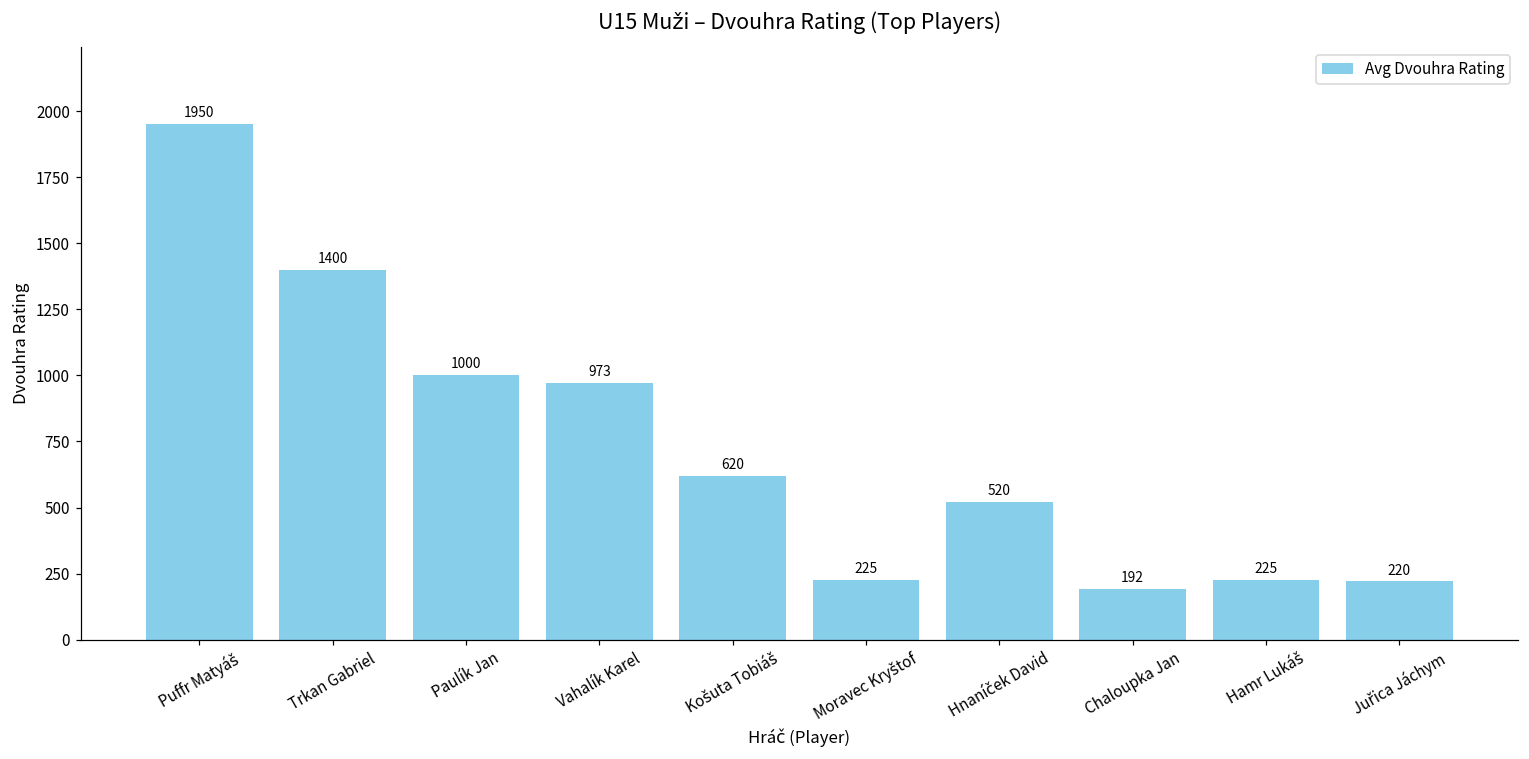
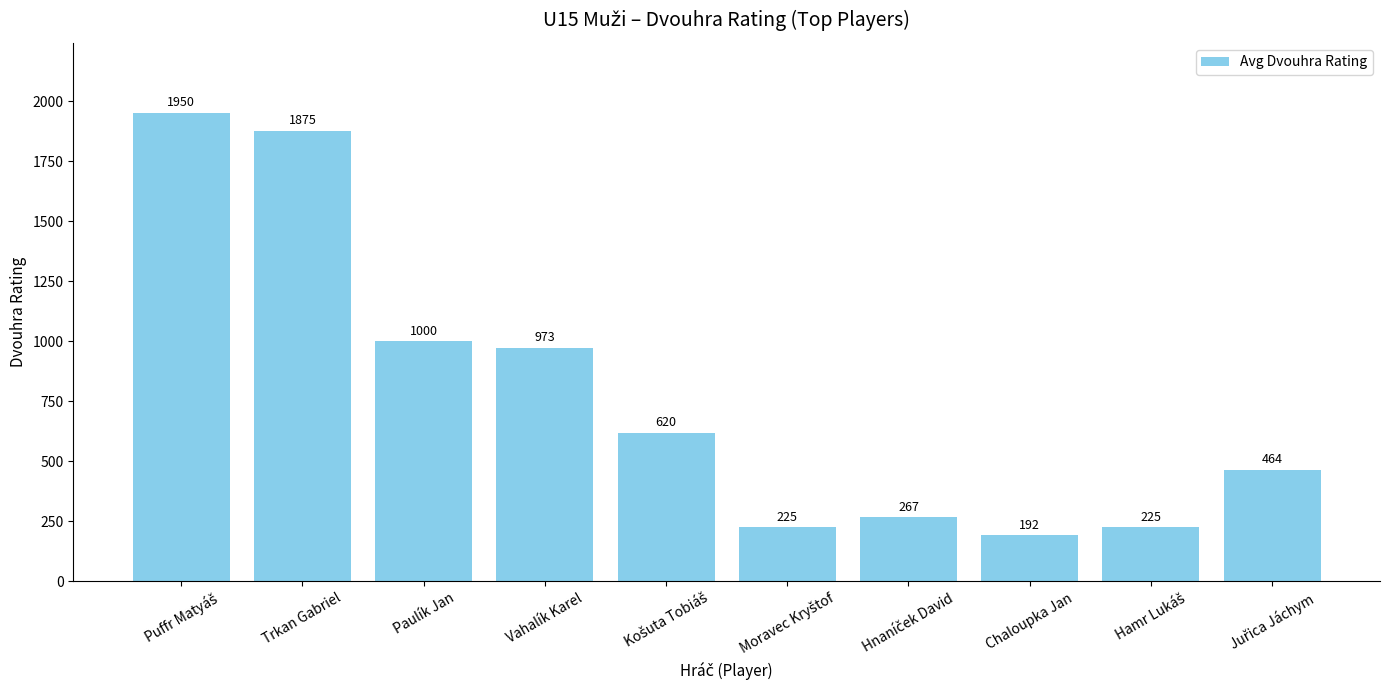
  {
    "Puffr Matyáš": 1950,
-   "Trkan Gabriel": 1400,
+   "Trkan Gabriel": 1875,
    "Paulík Jan": 1000,
    "Vahalík Karel": 973,
    "Košuta Tobiáš": 620,
    "Moravec Kryštof": 225,
-   "Hnaníček David": 520,
+   "Hnaníček David": 267,
    "Chaloupka Jan": 192,
    "Hamr Lukáš": 225,
-   "Juřica Jáchym": 220
+   "Juřica Jáchym": 464
  }
